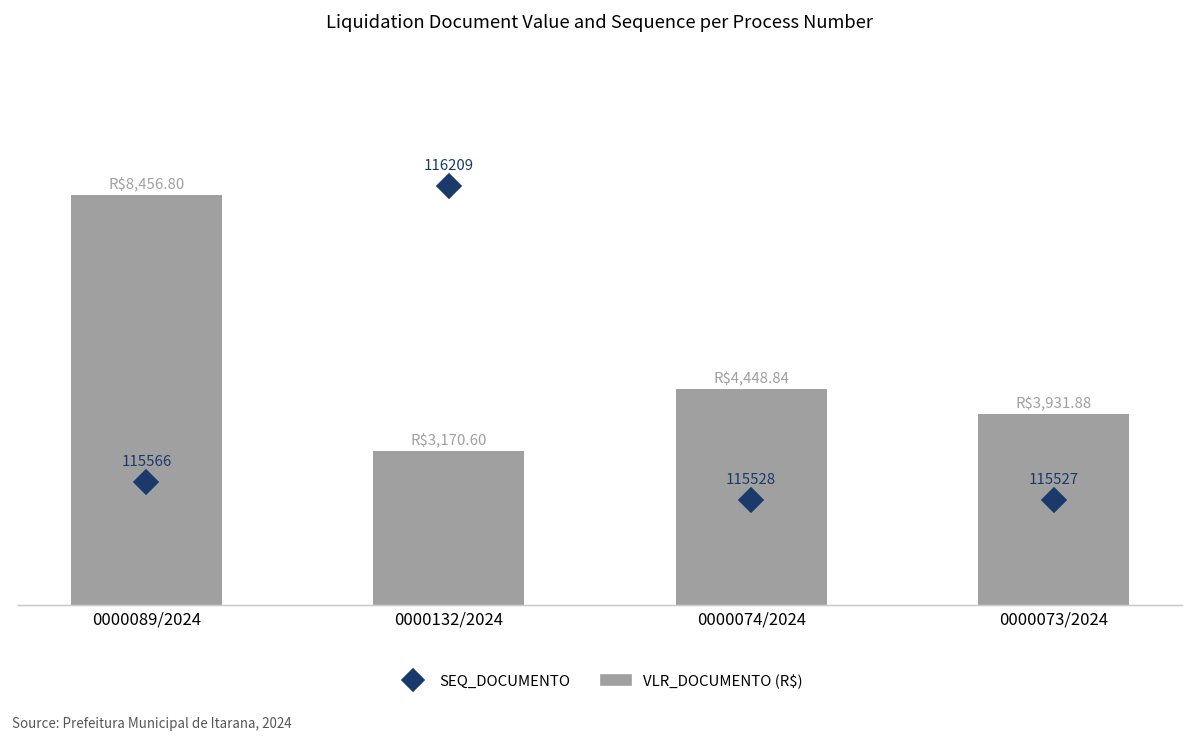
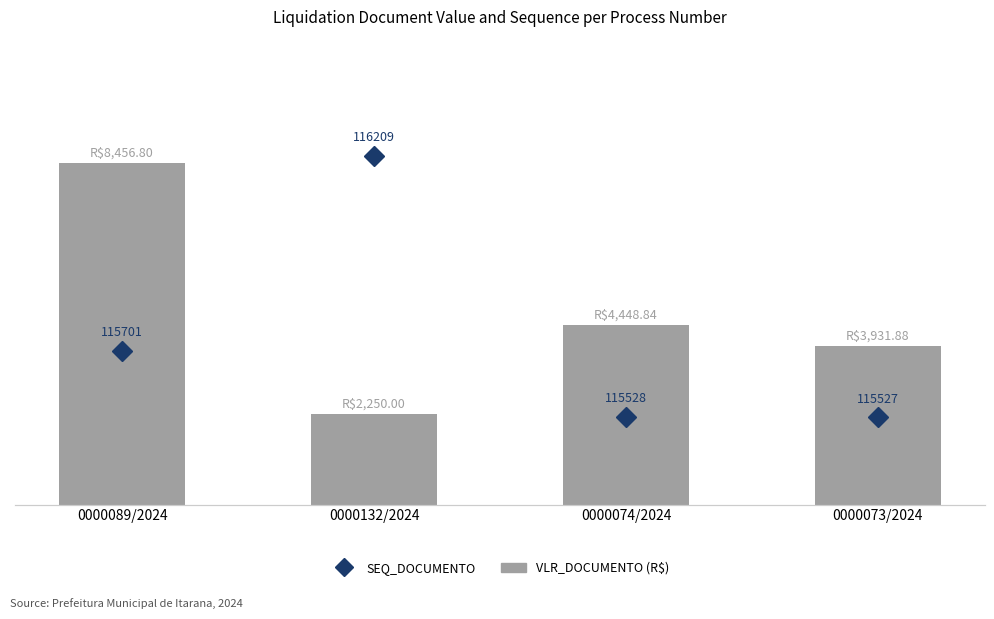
  {
    "VLR_DOCUMENTO (R$)": {
      "0000089/2024": "$8,456.80",
-     "0000132/2024": "$3,170.60",
+     "0000132/2024": "$2,250.00",
      "0000074/2024": "$4,448.84",
      "0000073/2024": "$3,931.88"
    },
    "SEQ_DOCUMENTO": {
-     "0000089/2024": "115566",
+     "0000089/2024": "115701",
      "0000132/2024": "116209",
      "0000074/2024": "115528",
      "0000073/2024": "115527"
    }
  }
